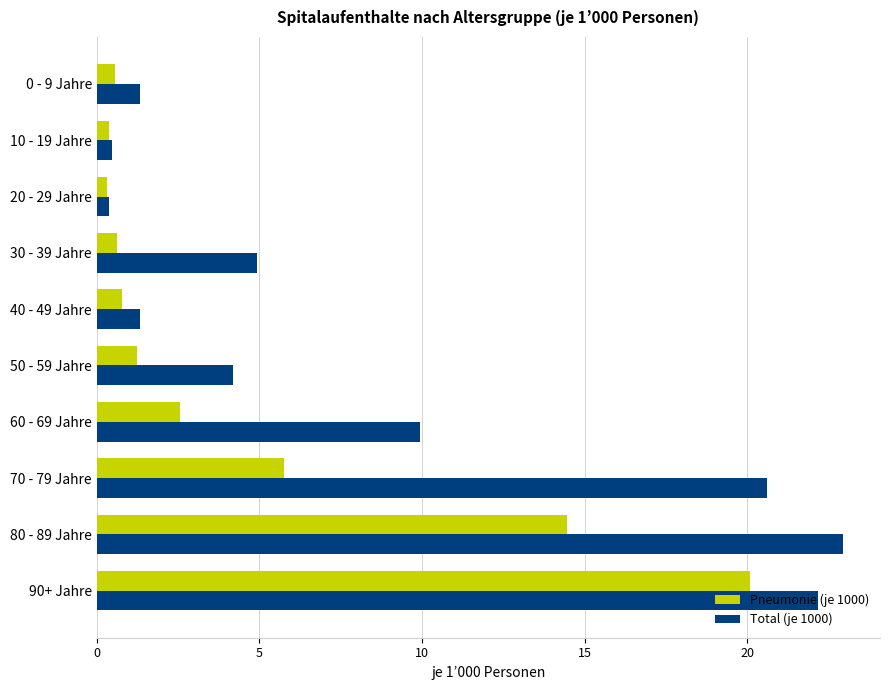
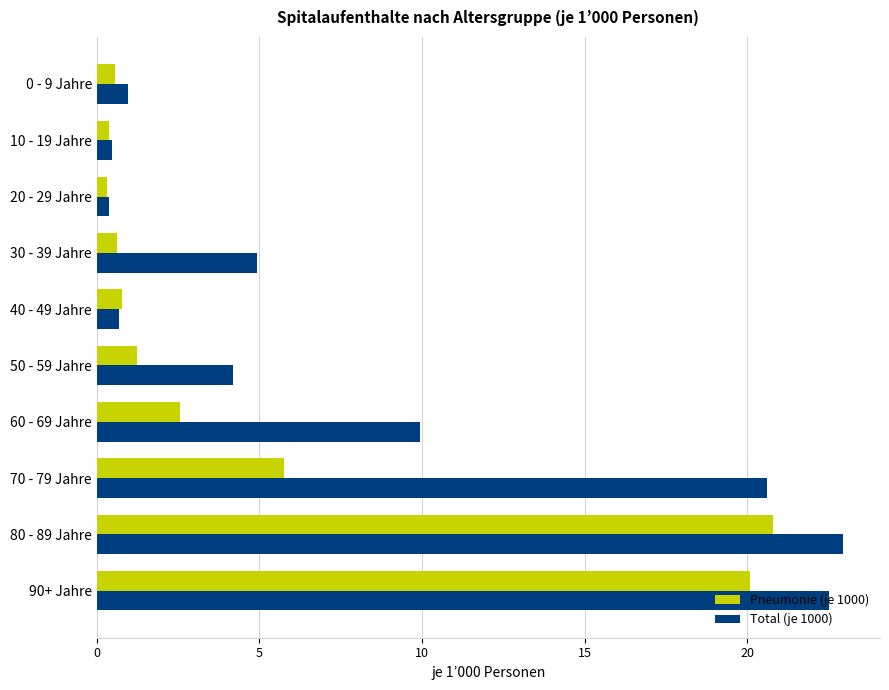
  {
    "Pneumonie (je 1000)": {
      "0 - 9 Jahre": 0.6,
      "10 - 19 Jahre": 0.4,
      "20 - 29 Jahre": 0.3,
      "30 - 39 Jahre": 0.6,
      "40 - 49 Jahre": 0.8,
      "50 - 59 Jahre": 1.2,
      "60 - 69 Jahre": 2.6,
      "70 - 79 Jahre": 5.8,
-     "80 - 89 Jahre": 14.4,
+     "80 - 89 Jahre": 20.8,
      "90+ Jahre": 20.1
    },
    "Total (je 1000)": {
-     "0 - 9 Jahre": 1.3,
+     "0 - 9 Jahre": 1.0,
      "10 - 19 Jahre": 0.5,
      "20 - 29 Jahre": 0.4,
      "30 - 39 Jahre": 4.9,
-     "40 - 49 Jahre": 1.3,
+     "40 - 49 Jahre": 0.7,
      "50 - 59 Jahre": 4.2,
      "60 - 69 Jahre": 9.9,
      "70 - 79 Jahre": 20.6,
      "80 - 89 Jahre": 22.9,
-     "90+ Jahre": 22.2
+     "90+ Jahre": 22.5
    }
  }
